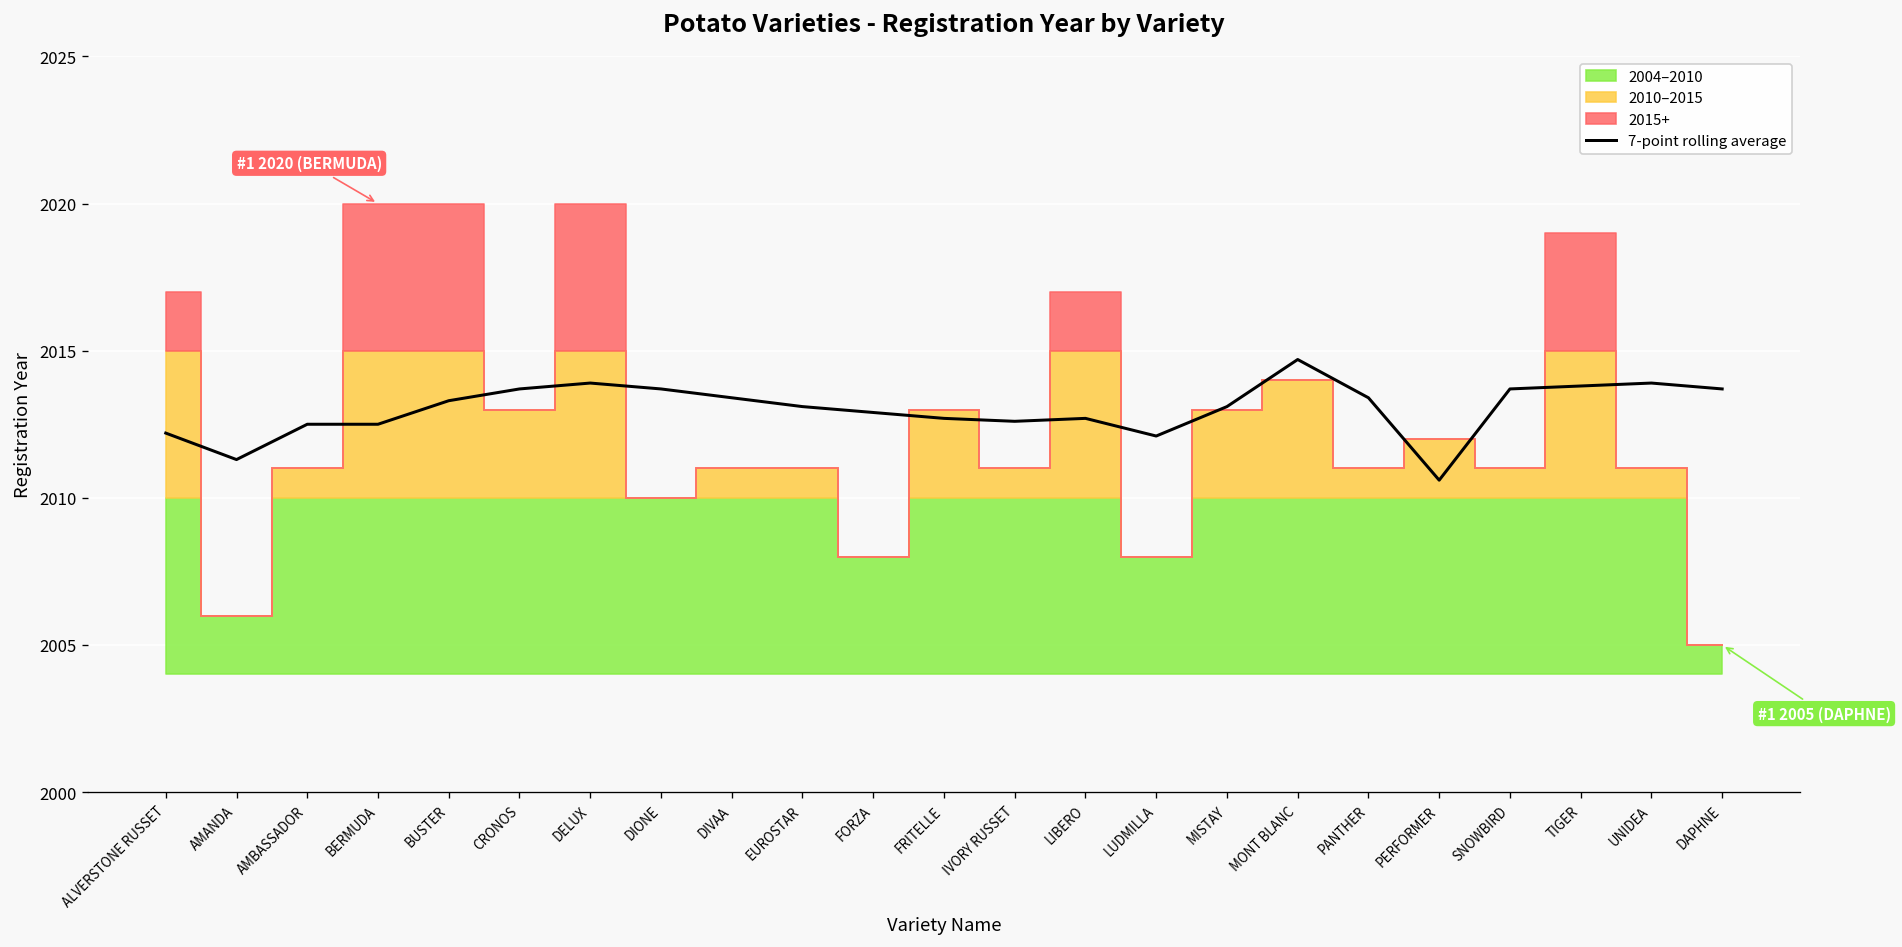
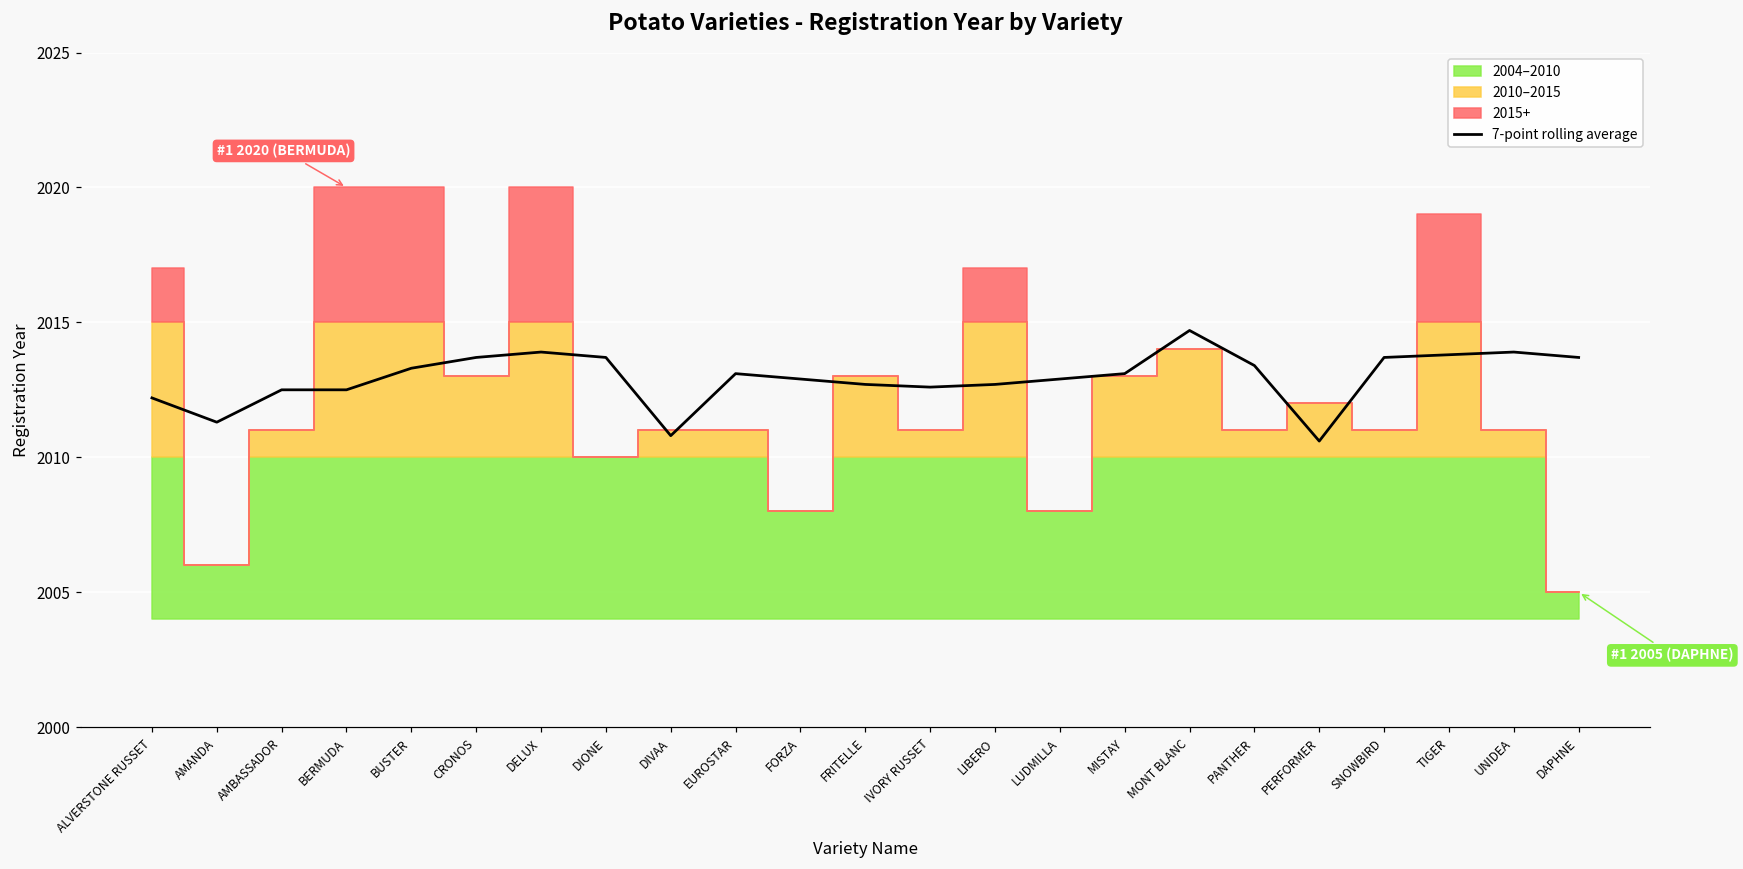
  {
    "7-point rolling average": {
      "ALVERSTONE RUSSET": 2012.2,
      "AMANDA": 2011.3,
      "AMBASSADOR": 2012.5,
      "BERMUDA": 2012.5,
      "BUSTER": 2013.3,
      "CRONOS": 2013.7,
      "DELUX": 2013.9,
      "DIONE": 2013.7,
-     "DIVAA": 2013.4,
+     "DIVAA": 2010.8,
      "EUROSTAR": 2013.1,
      "FORZA": 2012.9,
      "FRITELLE": 2012.7,
      "IVORY RUSSET": 2012.6,
      "LIBERO": 2012.7,
-     "LUDMILLA": 2012.1,
+     "LUDMILLA": 2012.9,
      "MISTAY": 2013.1,
      "MONT BLANC": 2014.7,
      "PANTHER": 2013.4,
      "PERFORMER": 2010.6,
      "SNOWBIRD": 2013.7,
      "TIGER": 2013.8,
      "UNIDEA": 2013.9,
      "DAPHNE": 2013.7
    }
  }
